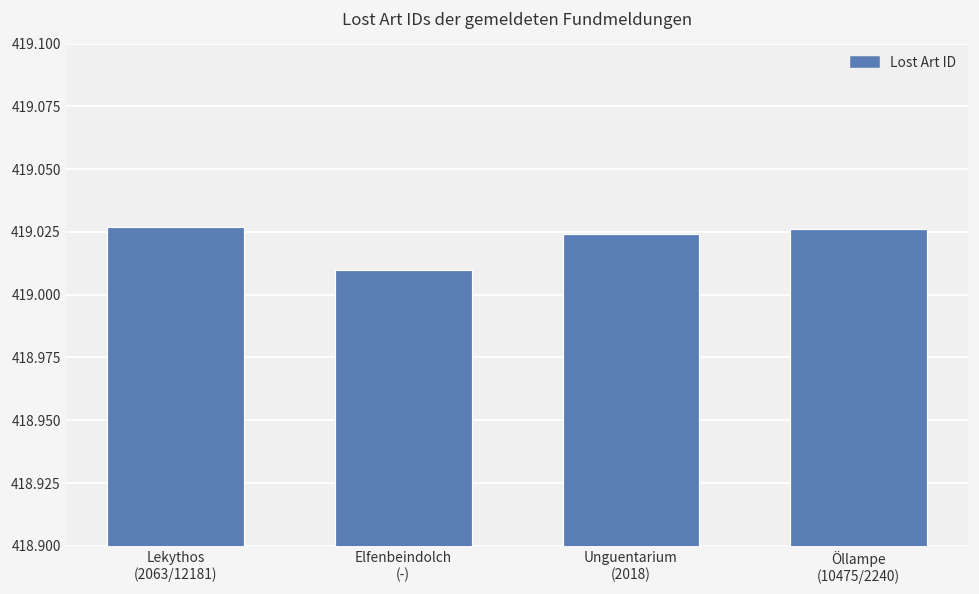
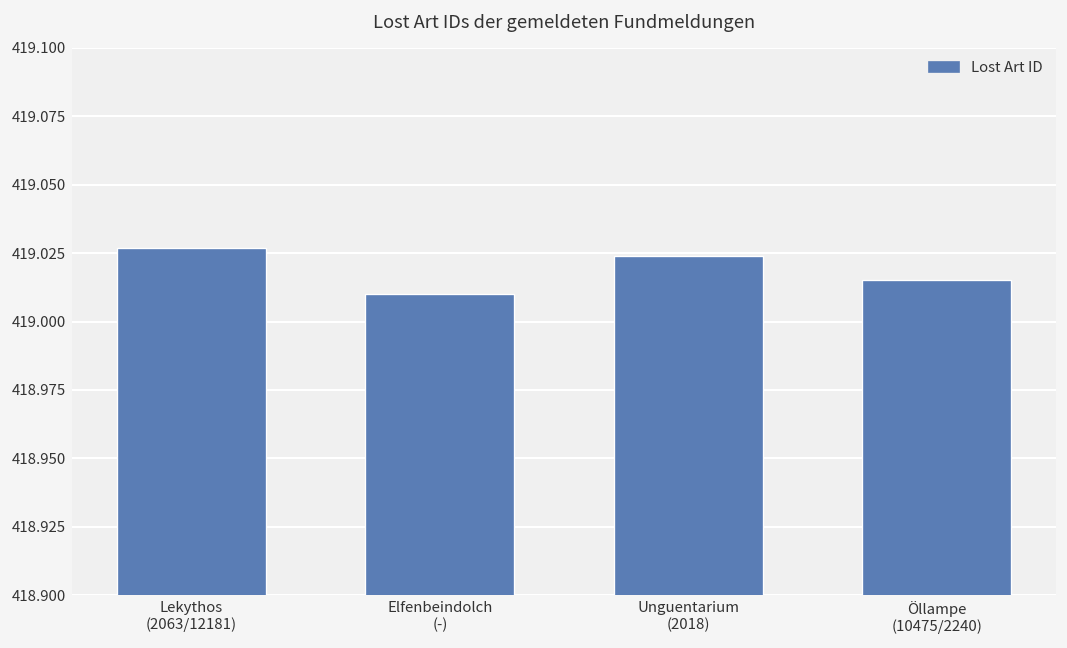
  {
    "Lekythos (2063/12181)": 419.027,
    "Elfenbeindolch (-)": 419.010,
    "Unguentarium (2018)": 419.024,
-   "Öllampe (10475/2240)": 419.026
+   "Öllampe (10475/2240)": 419.015
  }
